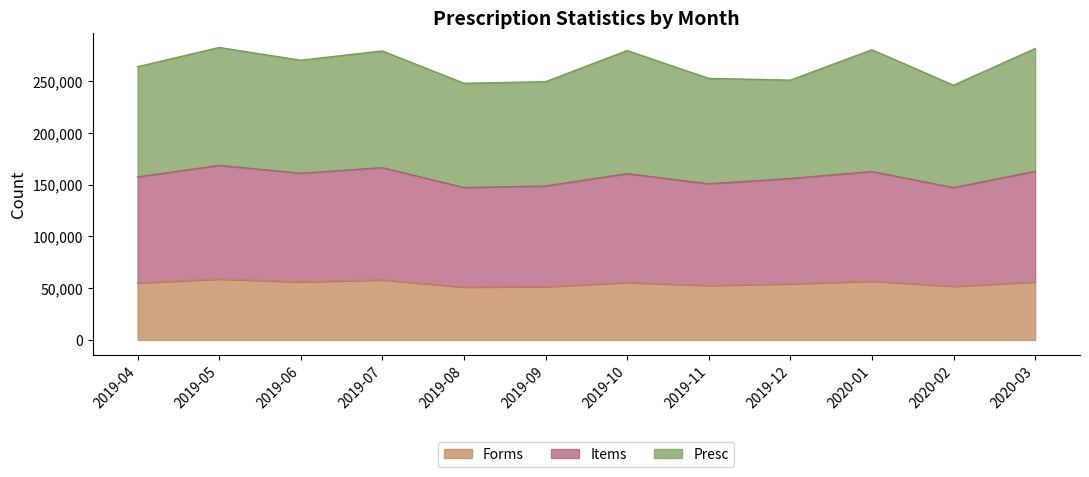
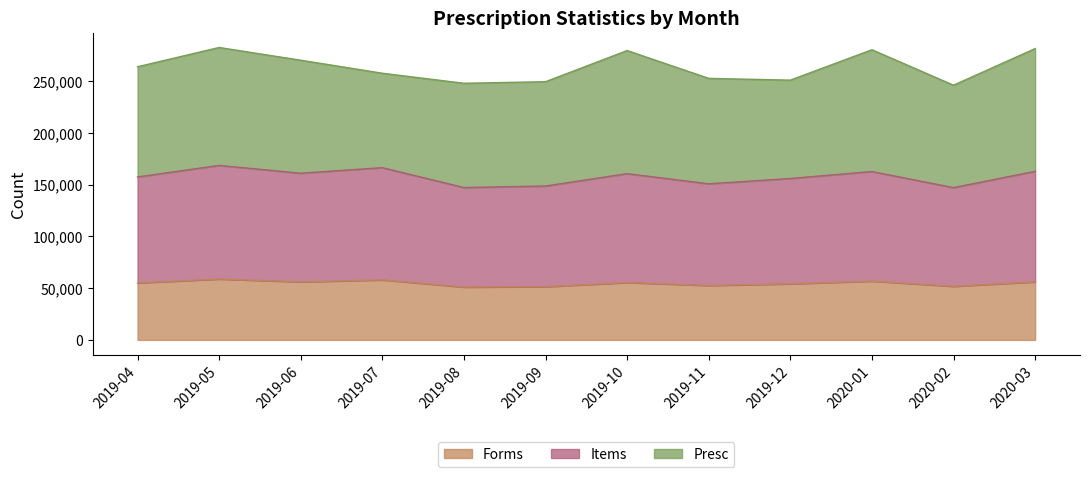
  {
    "Presc": {
      "2019-04": "107,000",
      "2019-05": "114,000",
      "2019-06": "109,000",
-     "2019-07": "113,000",
+     "2019-07": "91,000",
      "2019-08": "101,000",
      "2019-09": "101,000",
      "2019-10": "119,000",
      "2019-11": "102,000",
      "2019-12": "95,000",
      "2020-01": "118,000",
      "2020-02": "99,000",
      "2020-03": "119,000"
    }
  }
